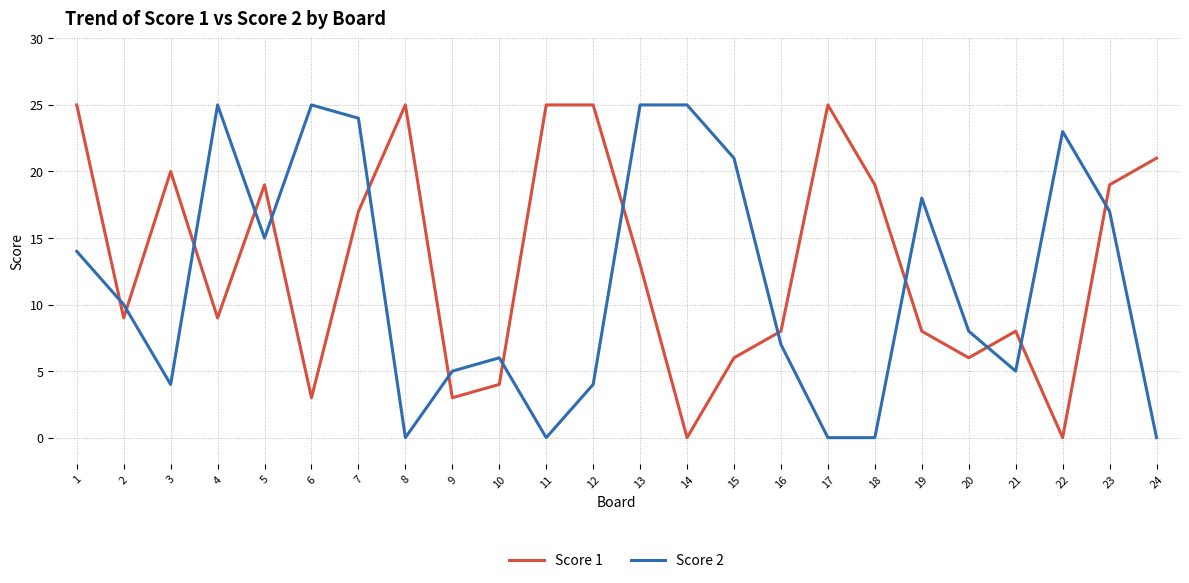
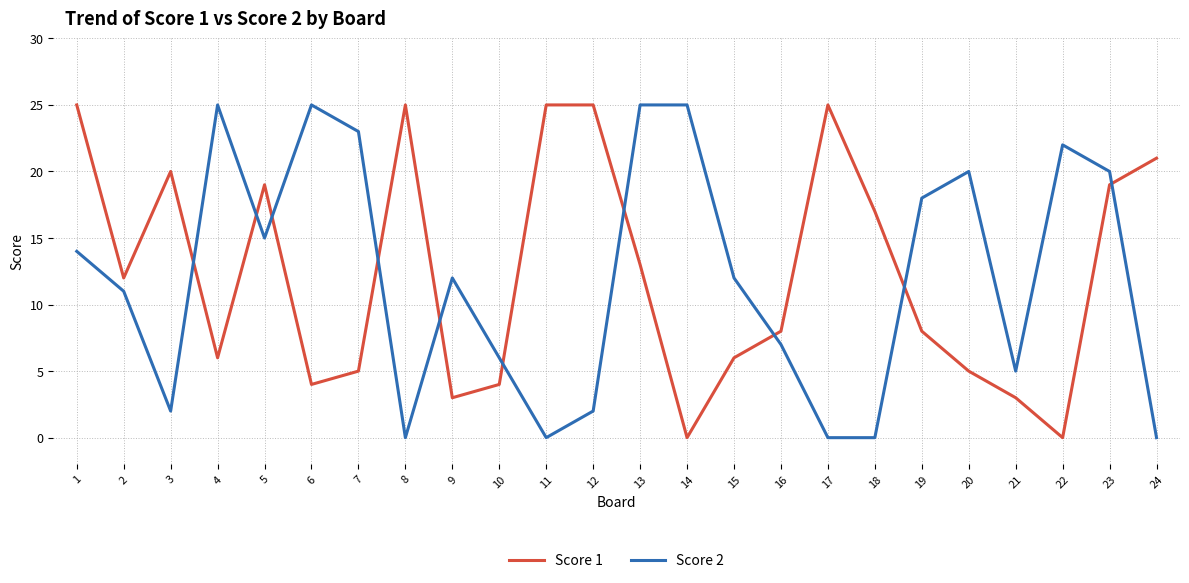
  {
    "Score 1": {
      "1": 25,
-     "2": 9,
+     "2": 12,
      "3": 20,
-     "4": 9,
+     "4": 6,
      "5": 19,
-     "6": 3,
-     "7": 17,
+     "6": 4,
+     "7": 5,
      "8": 25,
      "9": 3,
      "10": 4,
      "11": 25,
      "12": 25,
      "13": 13,
      "14": 0,
      "15": 6,
      "16": 8,
      "17": 25,
-     "18": 19,
+     "18": 17,
      "19": 8,
-     "20": 6,
-     "21": 8,
+     "20": 5,
+     "21": 3,
      "22": 0,
      "23": 19,
      "24": 21
    },
    "Score 2": {
      "1": 14,
-     "2": 10,
-     "3": 4,
+     "2": 11,
+     "3": 2,
      "4": 25,
      "5": 15,
      "6": 25,
-     "7": 24,
+     "7": 23,
      "8": 0,
-     "9": 5,
+     "9": 12,
      "10": 6,
      "11": 0,
-     "12": 4,
+     "12": 2,
      "13": 25,
      "14": 25,
-     "15": 21,
+     "15": 12,
      "16": 7,
      "17": 0,
      "18": 0,
      "19": 18,
-     "20": 8,
+     "20": 20,
      "21": 5,
-     "22": 23,
-     "23": 17,
+     "22": 22,
+     "23": 20,
      "24": 0
    }
  }
